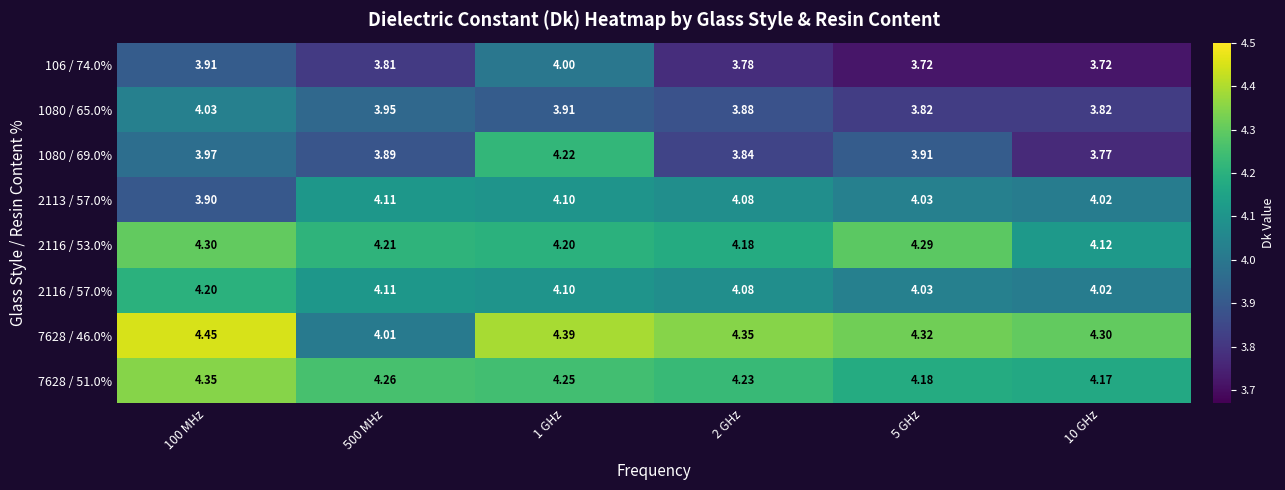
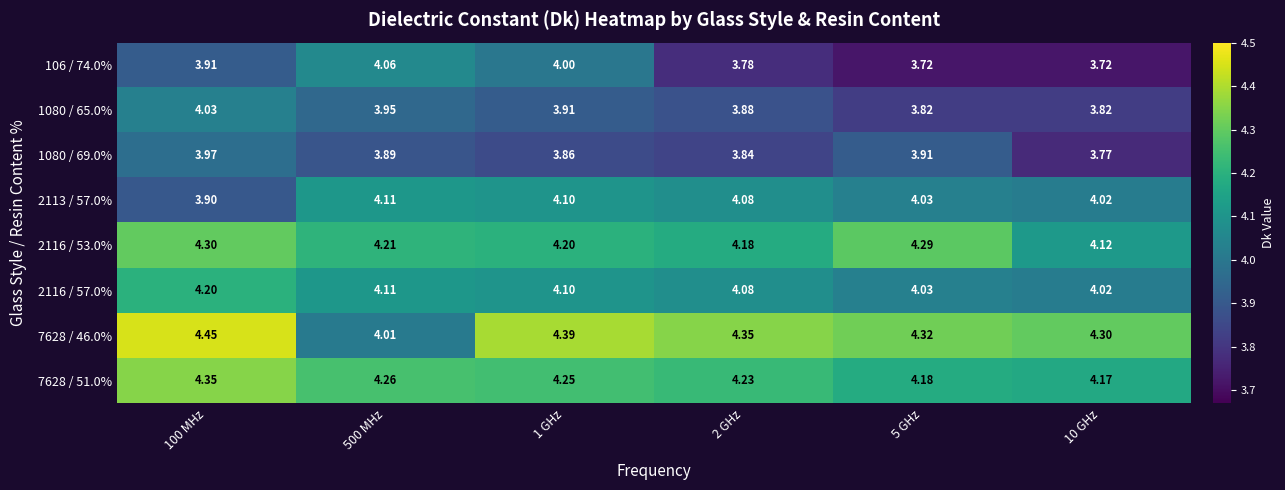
  {
    "106 / 74.0%": {
      "100 MHz": 3.91,
-     "500 MHz": 3.81,
+     "500 MHz": 4.06,
      "1 GHz": 4.00,
      "2 GHz": 3.78,
      "5 GHz": 3.72,
      "10 GHz": 3.72
    },
    "1080 / 65.0%": {
      "100 MHz": 4.03,
      "500 MHz": 3.95,
      "1 GHz": 3.91,
      "2 GHz": 3.88,
      "5 GHz": 3.82,
      "10 GHz": 3.82
    },
    "1080 / 69.0%": {
      "100 MHz": 3.97,
      "500 MHz": 3.89,
-     "1 GHz": 4.22,
+     "1 GHz": 3.86,
      "2 GHz": 3.84,
      "5 GHz": 3.91,
      "10 GHz": 3.77
    },
    "2113 / 57.0%": {
      "100 MHz": 3.90,
      "500 MHz": 4.11,
      "1 GHz": 4.10,
      "2 GHz": 4.08,
      "5 GHz": 4.03,
      "10 GHz": 4.02
    },
    "2116 / 53.0%": {
      "100 MHz": 4.30,
      "500 MHz": 4.21,
      "1 GHz": 4.20,
      "2 GHz": 4.18,
      "5 GHz": 4.29,
      "10 GHz": 4.12
    },
    "2116 / 57.0%": {
      "100 MHz": 4.20,
      "500 MHz": 4.11,
      "1 GHz": 4.10,
      "2 GHz": 4.08,
      "5 GHz": 4.03,
      "10 GHz": 4.02
    },
    "7628 / 46.0%": {
      "100 MHz": 4.45,
      "500 MHz": 4.01,
      "1 GHz": 4.39,
      "2 GHz": 4.35,
      "5 GHz": 4.32,
      "10 GHz": 4.30
    },
    "7628 / 51.0%": {
      "100 MHz": 4.35,
      "500 MHz": 4.26,
      "1 GHz": 4.25,
      "2 GHz": 4.23,
      "5 GHz": 4.18,
      "10 GHz": 4.17
    }
  }
